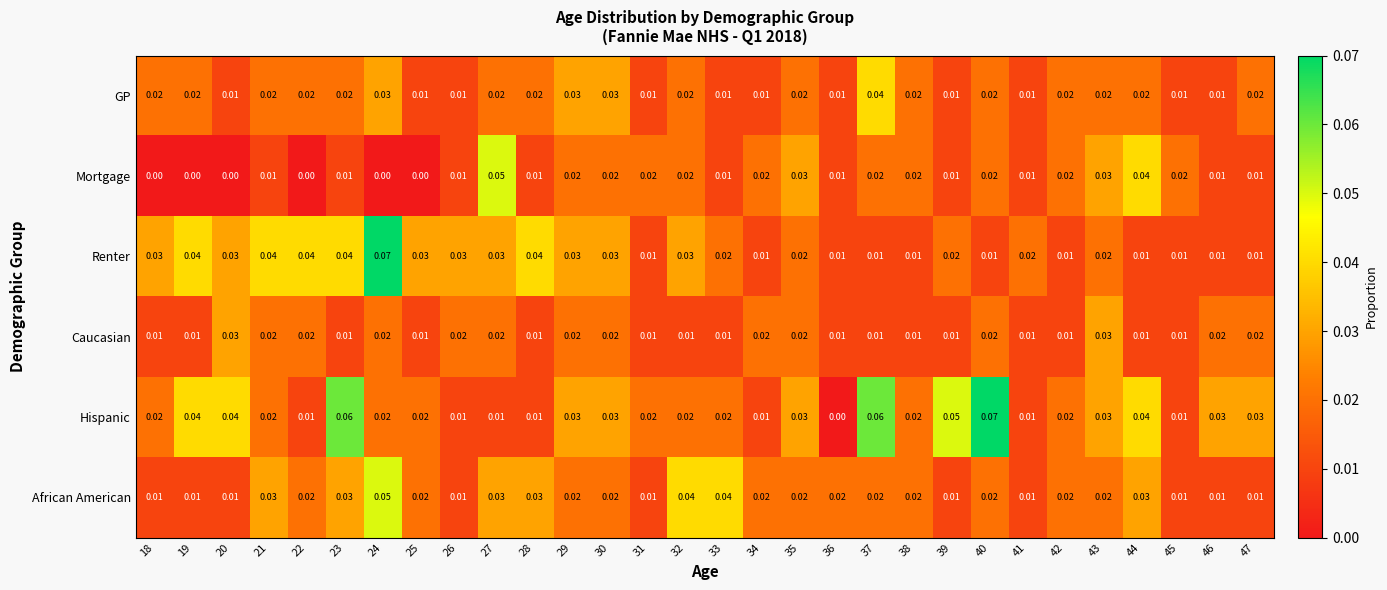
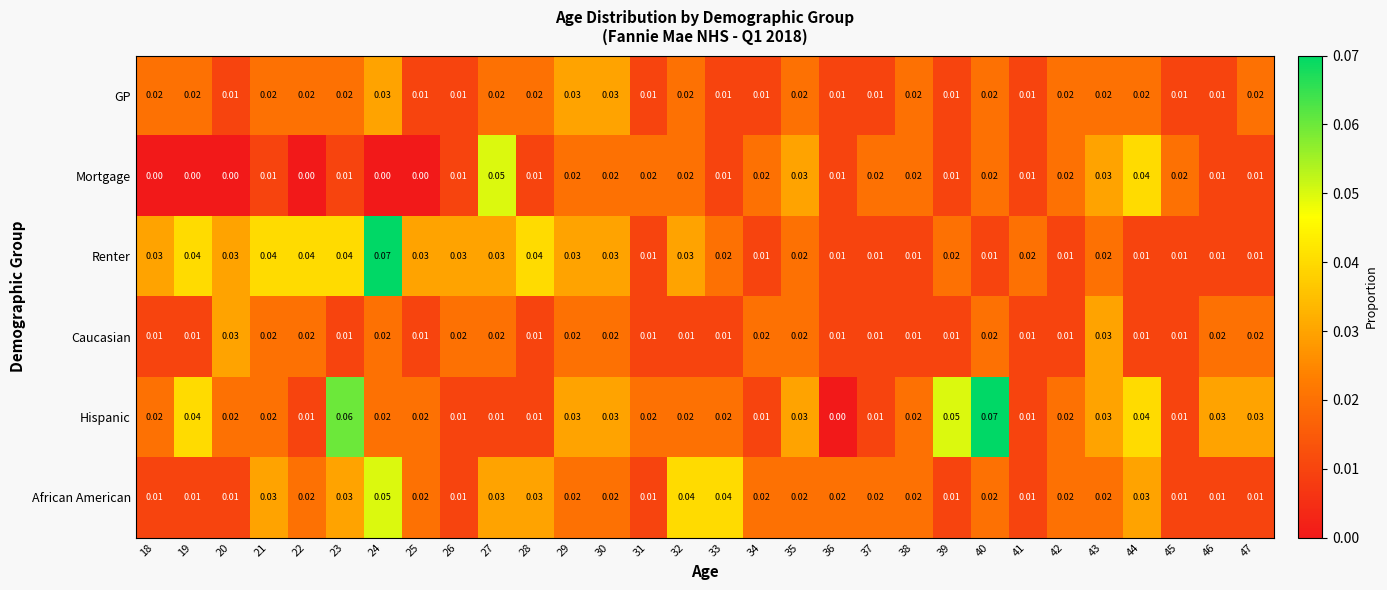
  {
    "GP": {
      "18": 0.02,
      "19": 0.02,
      "20": 0.01,
      "21": 0.02,
      "22": 0.02,
      "23": 0.02,
      "24": 0.03,
      "25": 0.01,
      "26": 0.01,
      "27": 0.02,
      "28": 0.02,
      "29": 0.03,
      "30": 0.03,
      "31": 0.01,
      "32": 0.02,
      "33": 0.01,
      "34": 0.01,
      "35": 0.02,
      "36": 0.01,
-     "37": 0.04,
+     "37": 0.01,
      "38": 0.02,
      "39": 0.01,
      "40": 0.02,
      "41": 0.01,
      "42": 0.02,
      "43": 0.02,
      "44": 0.02,
      "45": 0.01,
      "46": 0.01,
      "47": 0.02
    },
    "Mortgage": {
      "18": 0.00,
      "19": 0.00,
      "20": 0.00,
      "21": 0.01,
      "22": 0.00,
      "23": 0.01,
      "24": 0.00,
      "25": 0.00,
      "26": 0.01,
      "27": 0.05,
      "28": 0.01,
      "29": 0.02,
      "30": 0.02,
      "31": 0.02,
      "32": 0.02,
      "33": 0.01,
      "34": 0.02,
      "35": 0.03,
      "36": 0.01,
      "37": 0.02,
      "38": 0.02,
      "39": 0.01,
      "40": 0.02,
      "41": 0.01,
      "42": 0.02,
      "43": 0.03,
      "44": 0.04,
      "45": 0.02,
      "46": 0.01,
      "47": 0.01
    },
    "Renter": {
      "18": 0.03,
      "19": 0.04,
      "20": 0.03,
      "21": 0.04,
      "22": 0.04,
      "23": 0.04,
      "24": 0.07,
      "25": 0.03,
      "26": 0.03,
      "27": 0.03,
      "28": 0.04,
      "29": 0.03,
      "30": 0.03,
      "31": 0.01,
      "32": 0.03,
      "33": 0.02,
      "34": 0.01,
      "35": 0.02,
      "36": 0.01,
      "37": 0.01,
      "38": 0.01,
      "39": 0.02,
      "40": 0.01,
      "41": 0.02,
      "42": 0.01,
      "43": 0.02,
      "44": 0.01,
      "45": 0.01,
      "46": 0.01,
      "47": 0.01
    },
    "Caucasian": {
      "18": 0.01,
      "19": 0.01,
      "20": 0.03,
      "21": 0.02,
      "22": 0.02,
      "23": 0.01,
      "24": 0.02,
      "25": 0.01,
      "26": 0.02,
      "27": 0.02,
      "28": 0.01,
      "29": 0.02,
      "30": 0.02,
      "31": 0.01,
      "32": 0.01,
      "33": 0.01,
      "34": 0.02,
      "35": 0.02,
      "36": 0.01,
      "37": 0.01,
      "38": 0.01,
      "39": 0.01,
      "40": 0.02,
      "41": 0.01,
      "42": 0.01,
      "43": 0.03,
      "44": 0.01,
      "45": 0.01,
      "46": 0.02,
      "47": 0.02
    },
    "Hispanic": {
      "18": 0.02,
      "19": 0.04,
-     "20": 0.04,
+     "20": 0.02,
      "21": 0.02,
      "22": 0.01,
      "23": 0.06,
      "24": 0.02,
      "25": 0.02,
      "26": 0.01,
      "27": 0.01,
      "28": 0.01,
      "29": 0.03,
      "30": 0.03,
      "31": 0.02,
      "32": 0.02,
      "33": 0.02,
      "34": 0.01,
      "35": 0.03,
      "36": 0.00,
-     "37": 0.06,
+     "37": 0.01,
      "38": 0.02,
      "39": 0.05,
      "40": 0.07,
      "41": 0.01,
      "42": 0.02,
      "43": 0.03,
      "44": 0.04,
      "45": 0.01,
      "46": 0.03,
      "47": 0.03
    },
    "African American": {
      "18": 0.01,
      "19": 0.01,
      "20": 0.01,
      "21": 0.03,
      "22": 0.02,
      "23": 0.03,
      "24": 0.05,
      "25": 0.02,
      "26": 0.01,
      "27": 0.03,
      "28": 0.03,
      "29": 0.02,
      "30": 0.02,
      "31": 0.01,
      "32": 0.04,
      "33": 0.04,
      "34": 0.02,
      "35": 0.02,
      "36": 0.02,
      "37": 0.02,
      "38": 0.02,
      "39": 0.01,
      "40": 0.02,
      "41": 0.01,
      "42": 0.02,
      "43": 0.02,
      "44": 0.03,
      "45": 0.01,
      "46": 0.01,
      "47": 0.01
    }
  }
